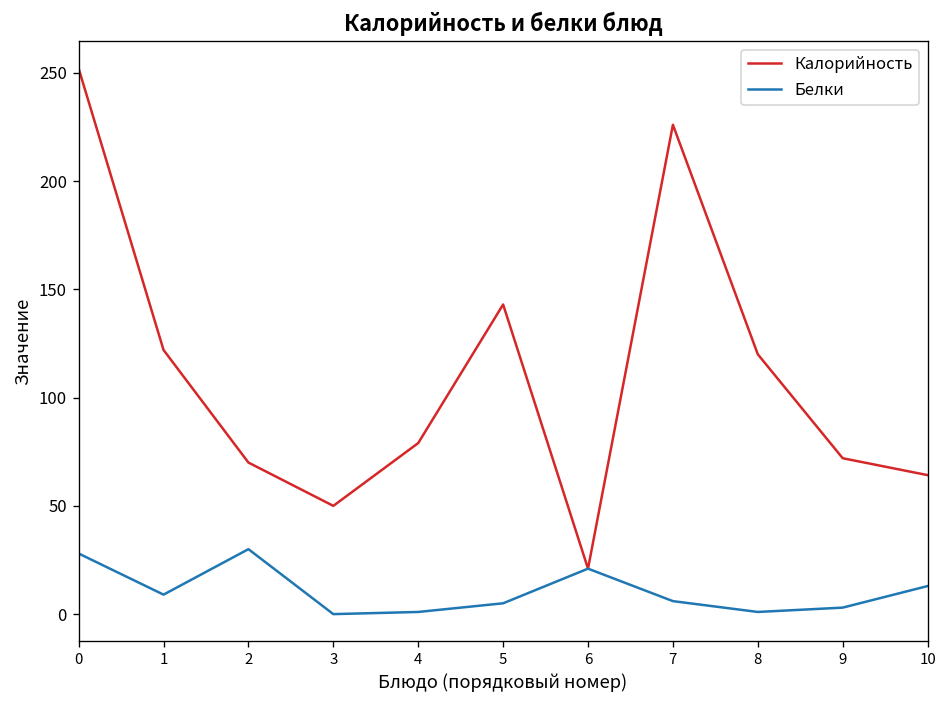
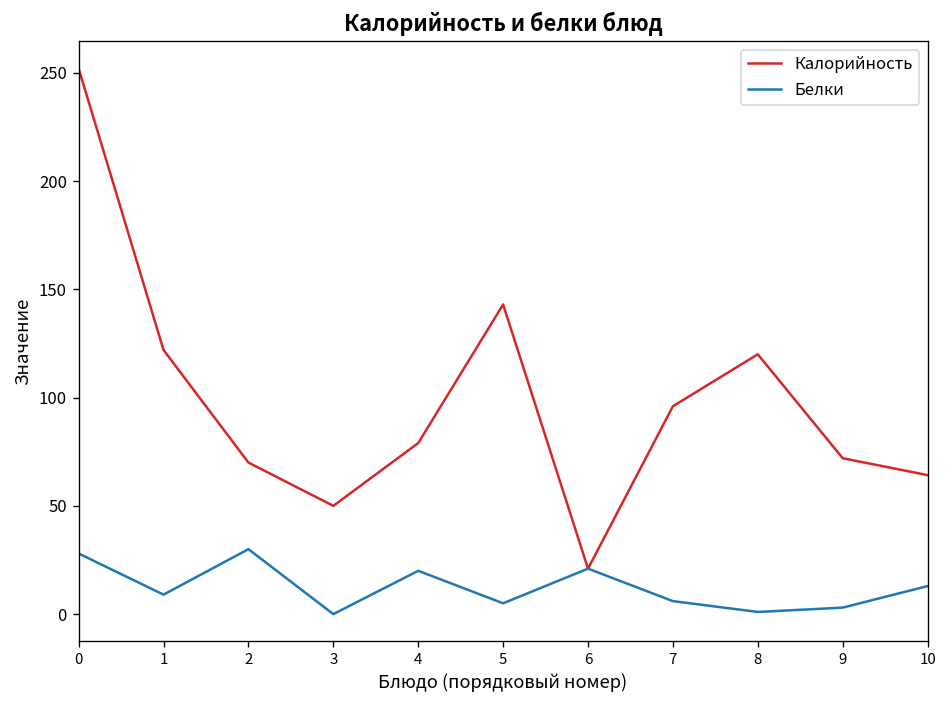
  {
    "Калорийность": {
      "0": 252,
      "1": 122,
      "2": 70,
      "3": 50,
      "4": 79,
      "5": 143,
-     "7": 226,
+     "7": 96,
      "8": 120,
      "9": 72,
      "10": 64
    },
    "Белки": {
      "0": 28,
      "1": 9,
      "2": 30,
      "3": 0,
-     "4": 1,
+     "4": 20,
      "5": 5,
      "7": 6,
      "8": 1,
      "9": 3,
      "10": 13
    }
  }
